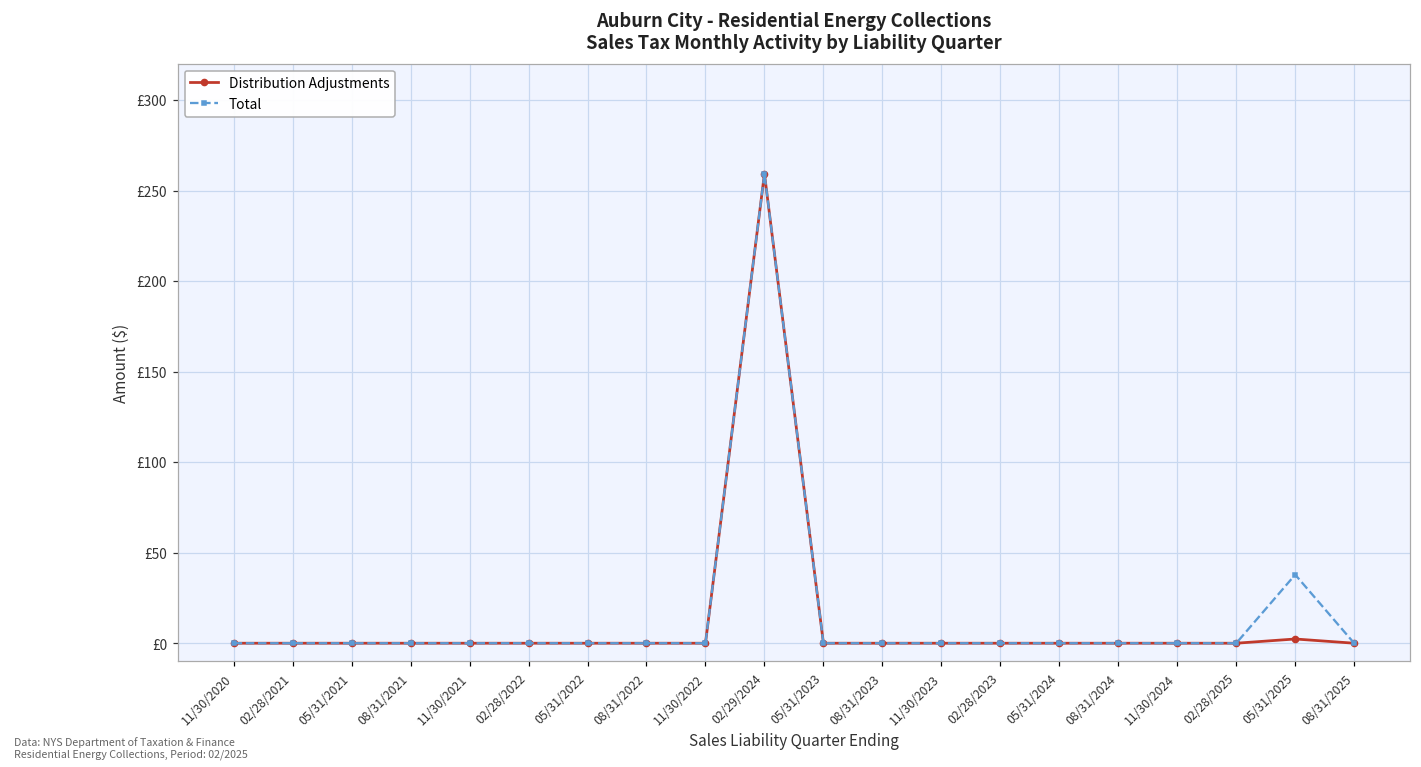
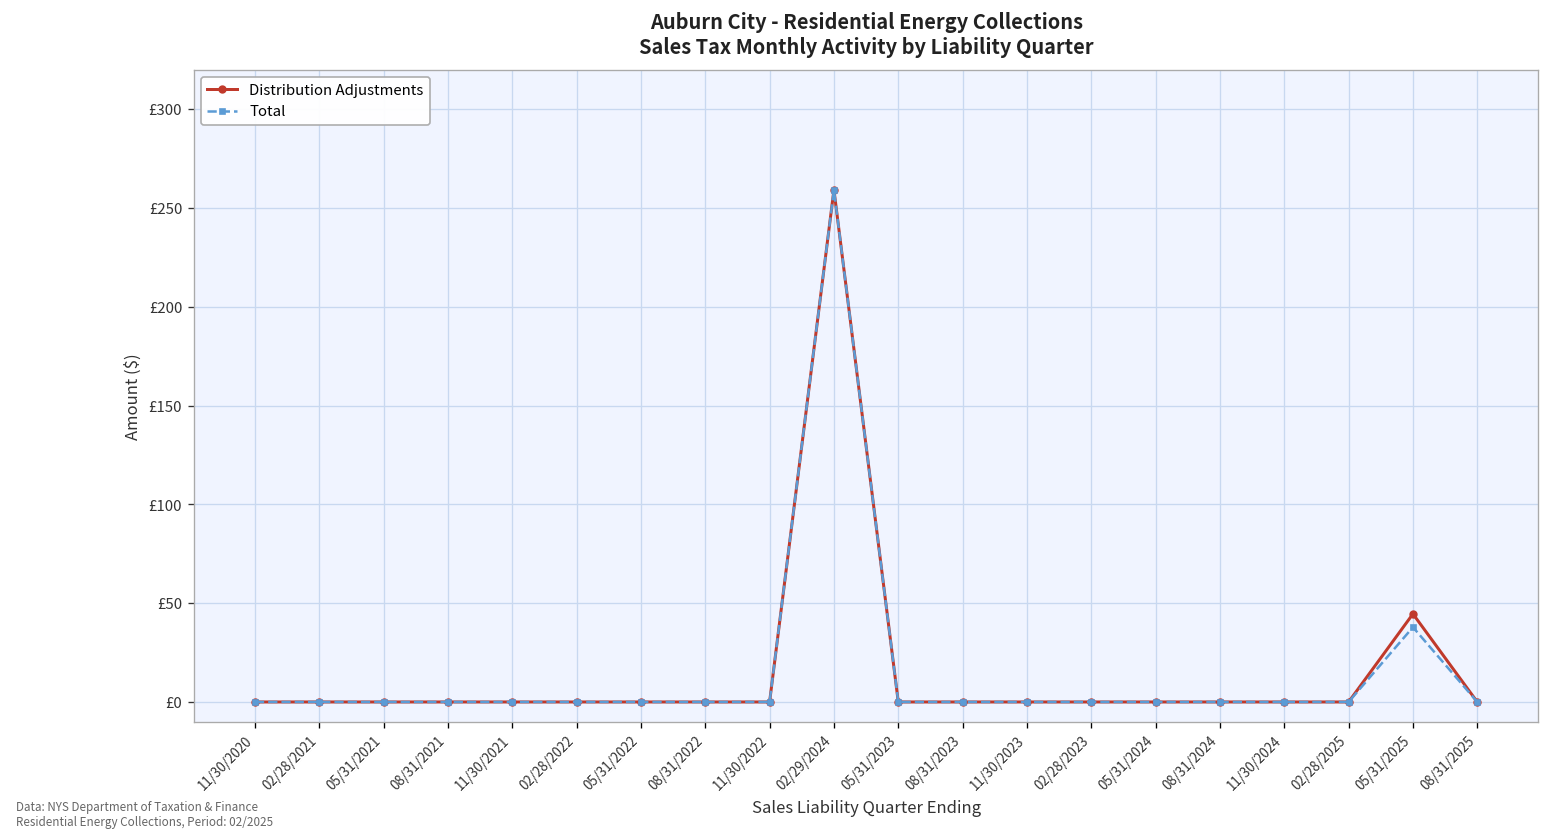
  {
    "Distribution Adjustments": {
-     "05/31/2025": "£2"
+     "05/31/2025": "£45"
    },
    "Total": {
      "05/31/2025": "£38"
    }
  }
